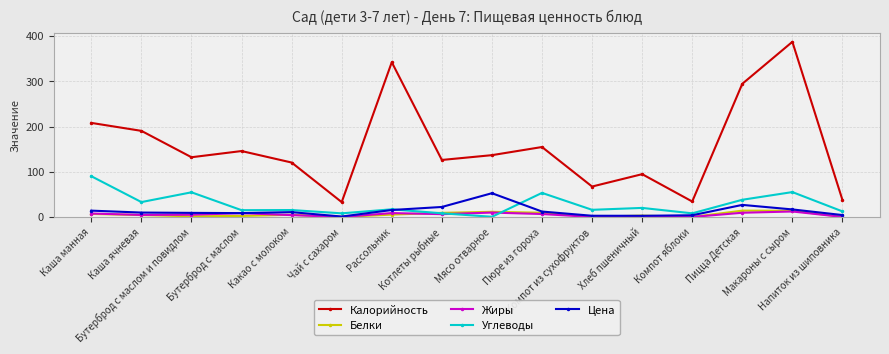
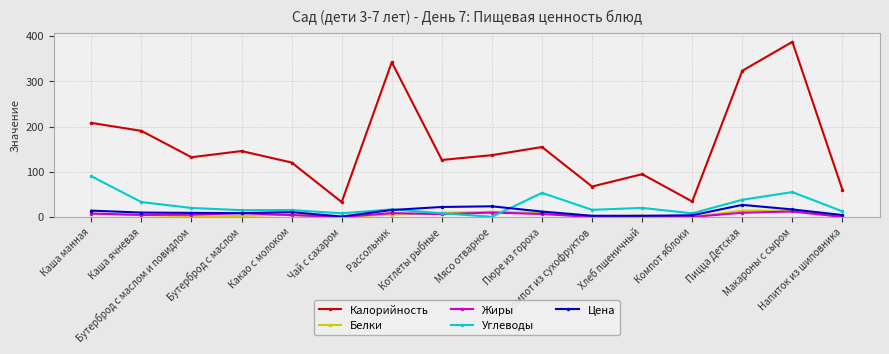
  {
    "Калорийность": {
      "Каша манная": 210,
      "Каша ячневая": 190,
      "Бутерброд с маслом и повидлом": 130,
      "Бутерброд с маслом": 150,
      "Какао с молоком": 120,
      "Чай с сахаром": 30,
      "Рассольник": 340,
      "Котлеты рыбные": 130,
      "Мясо отварное": 140,
      "Пюре из гороха": 150,
      "Компот из сухофруктов": 70,
      "Хлеб пшеничный": 90,
      "Компот яблоки": 30,
-     "Пицца Детская": 290,
+     "Пицца Детская": 320,
      "Макароны с сыром": 390,
-     "Напиток из шиповника": 40
+     "Напиток из шиповника": 60
    },
    "Белки": {
      "Бутерброд с маслом": 0
    },
    "Углеводы": {
      "Каша манная": 90,
      "Каша ячневая": 30,
-     "Бутерброд с маслом и повидлом": 50,
+     "Бутерброд с маслом и повидлом": 20,
      "Бутерброд с маслом": 20,
      "Чай с сахаром": 10,
      "Мясо отварное": 0,
      "Пюре из гороха": 50,
      "Компот из сухофруктов": 20,
      "Хлеб пшеничный": 20,
      "Пицца Детская": 40,
      "Макароны с сыром": 60,
      "Напиток из шиповника": 10
    },
    "Цена": {
      "Каша манная": 10,
      "Котлеты рыбные": 20,
-     "Мясо отварное": 50,
+     "Мясо отварное": 20,
      "Пицца Детская": 30
    }
  }
